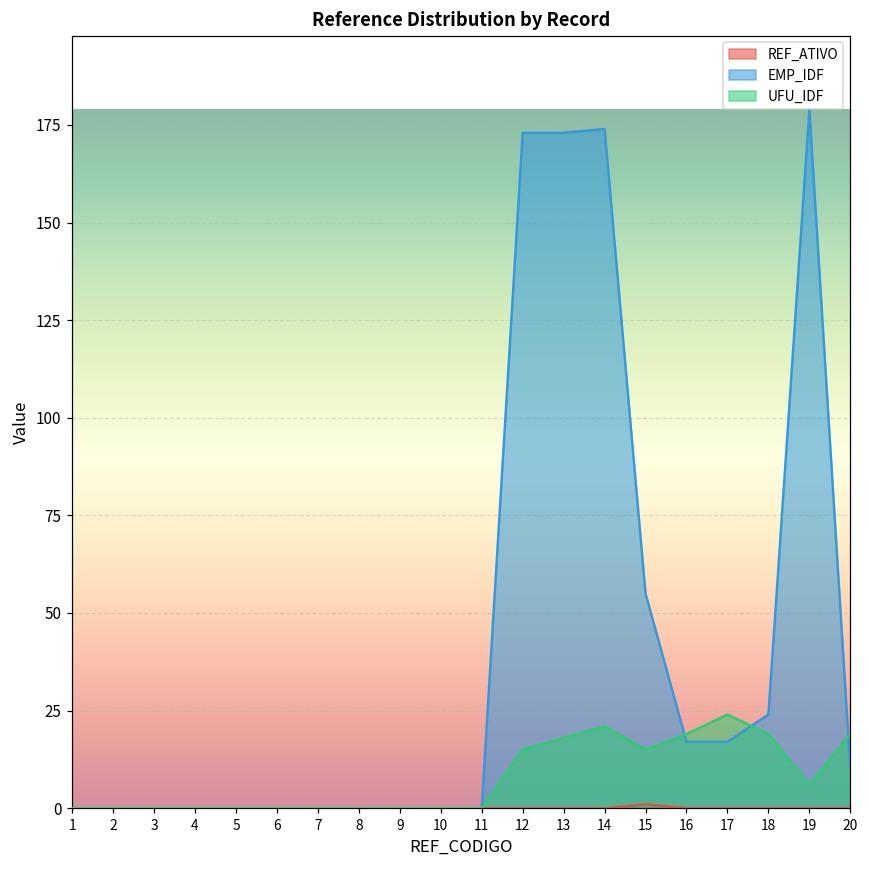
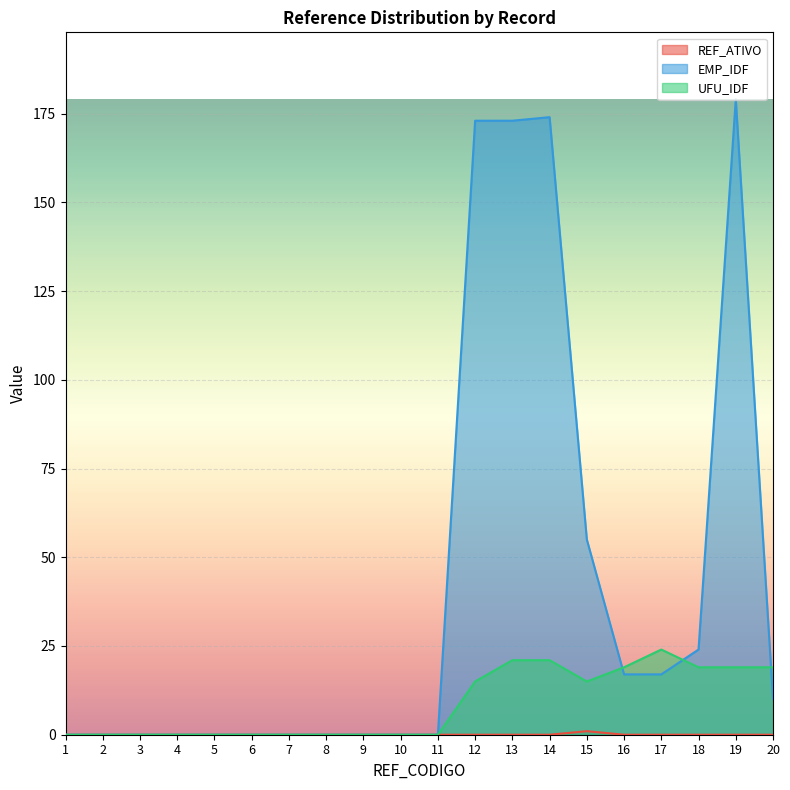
  {
    "REF_ATIVO": {
      "12": 0,
      "13": 0,
      "14": 0,
      "15": 1,
      "16": 0,
      "17": 0,
      "18": 0,
      "19": 0,
      "20": 0
    },
    "EMP_IDF": {
      "12": 173,
      "13": 173,
      "14": 174,
      "15": 55,
      "16": 17,
      "17": 17,
      "18": 24,
      "20": 10
    },
    "UFU_IDF": {
      "12": 15,
-     "13": 18,
+     "13": 21,
      "14": 21,
      "15": 15,
      "16": 19,
      "17": 24,
      "18": 19,
-     "19": 6,
+     "19": 19,
      "20": 19
    }
  }
